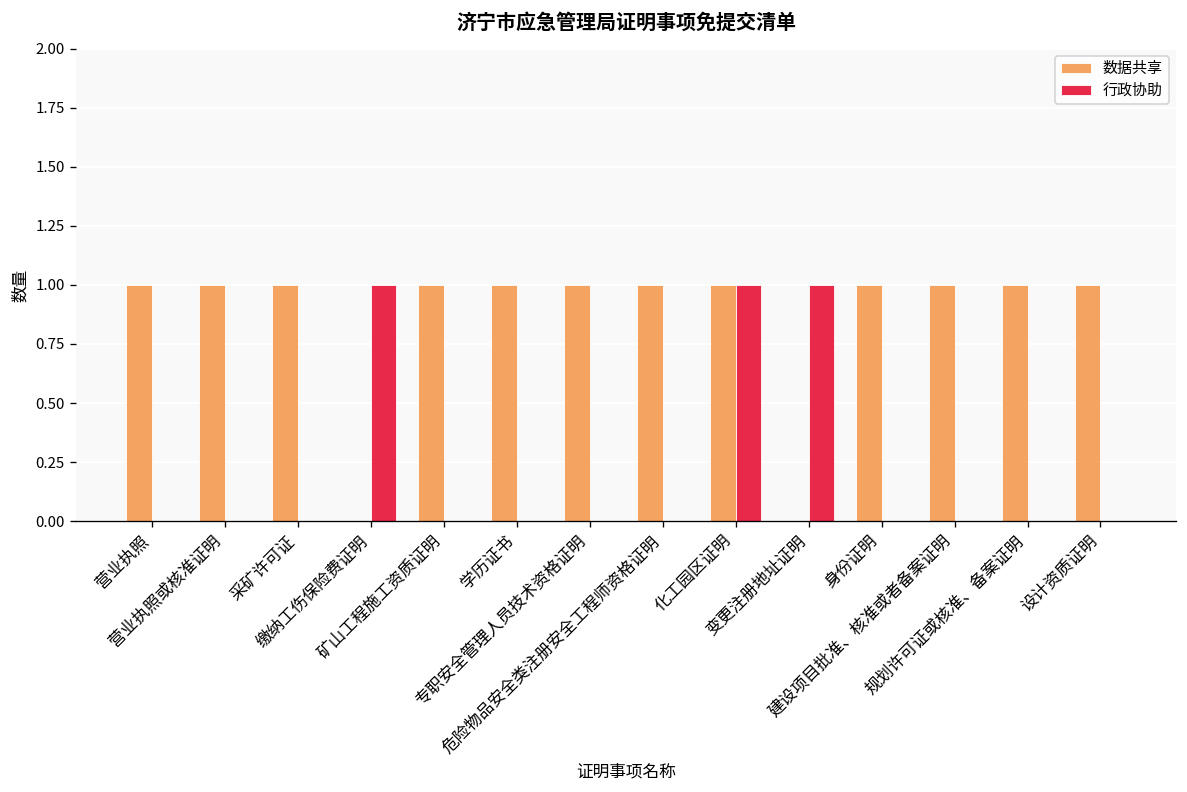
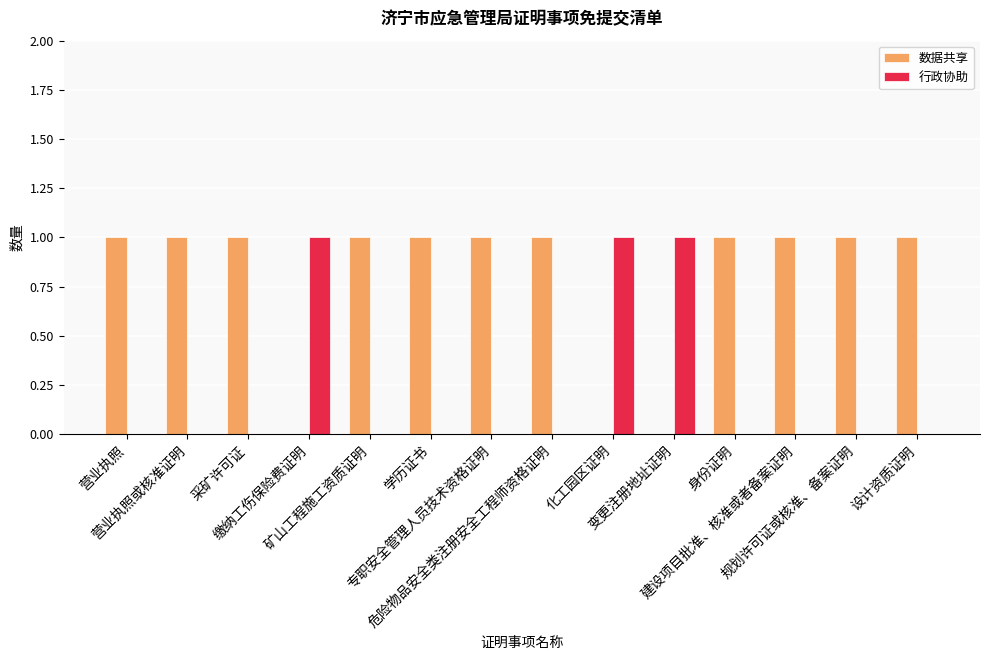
  {
    "数据共享": {
      "营业执照": 1,
      "营业执照或核准证明": 1,
      "采矿许可证": 1,
      "缴纳工伤保险费证明": 0,
      "矿山工程施工资质证明": 1,
      "学历证书": 1,
      "专职安全管理人员技术资格证明": 1,
      "危险物品安全类注册安全工程师资格证明": 1,
-     "化工园区证明": 1,
+     "化工园区证明": 0,
      "变更注册地址证明": 0,
      "身份证明": 1,
      "建设项目批准、核准或者备案证明": 1,
      "规划许可证或核准、备案证明": 1,
      "设计资质证明": 1
    },
    "行政协助": {
      "营业执照": 0,
      "营业执照或核准证明": 0,
      "采矿许可证": 0,
      "缴纳工伤保险费证明": 1,
      "矿山工程施工资质证明": 0,
      "学历证书": 0,
      "专职安全管理人员技术资格证明": 0,
      "危险物品安全类注册安全工程师资格证明": 0,
      "化工园区证明": 1,
      "变更注册地址证明": 1,
      "身份证明": 0,
      "建设项目批准、核准或者备案证明": 0,
      "规划许可证或核准、备案证明": 0,
      "设计资质证明": 0
    }
  }
